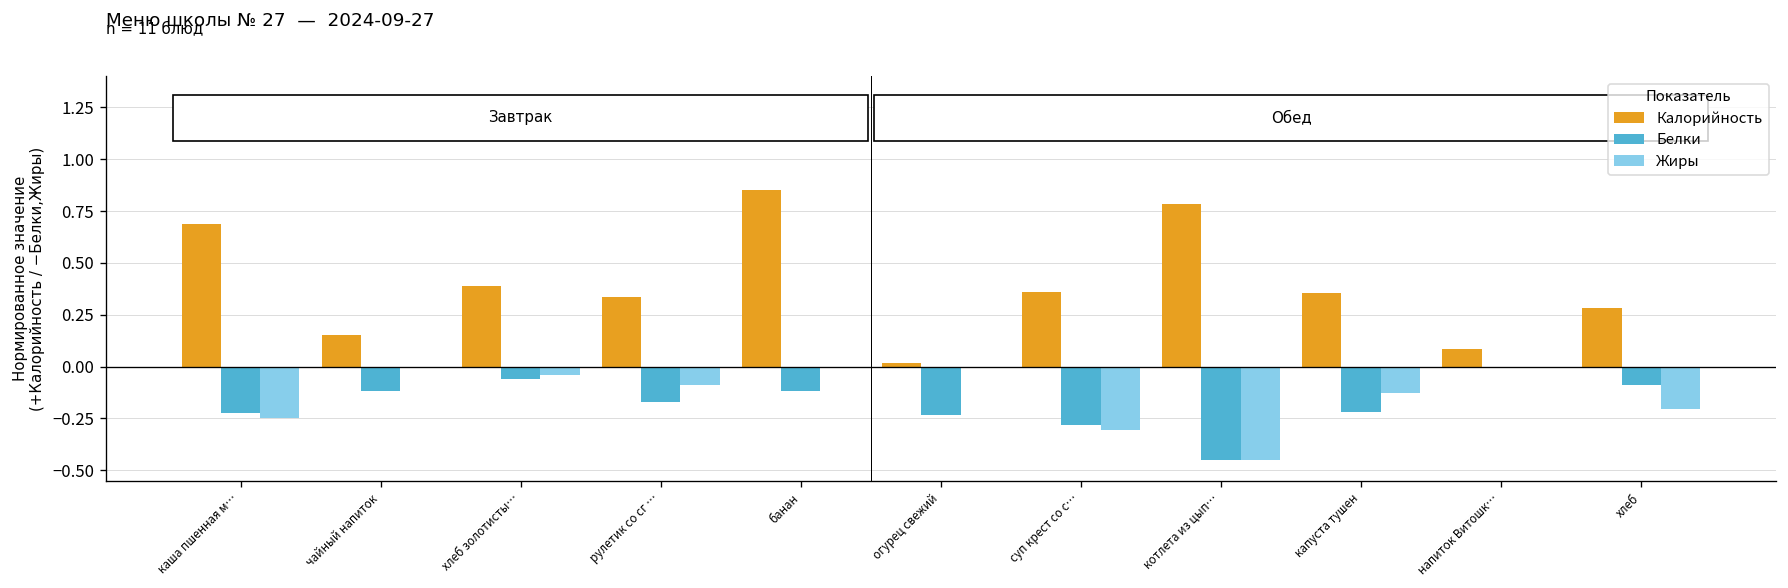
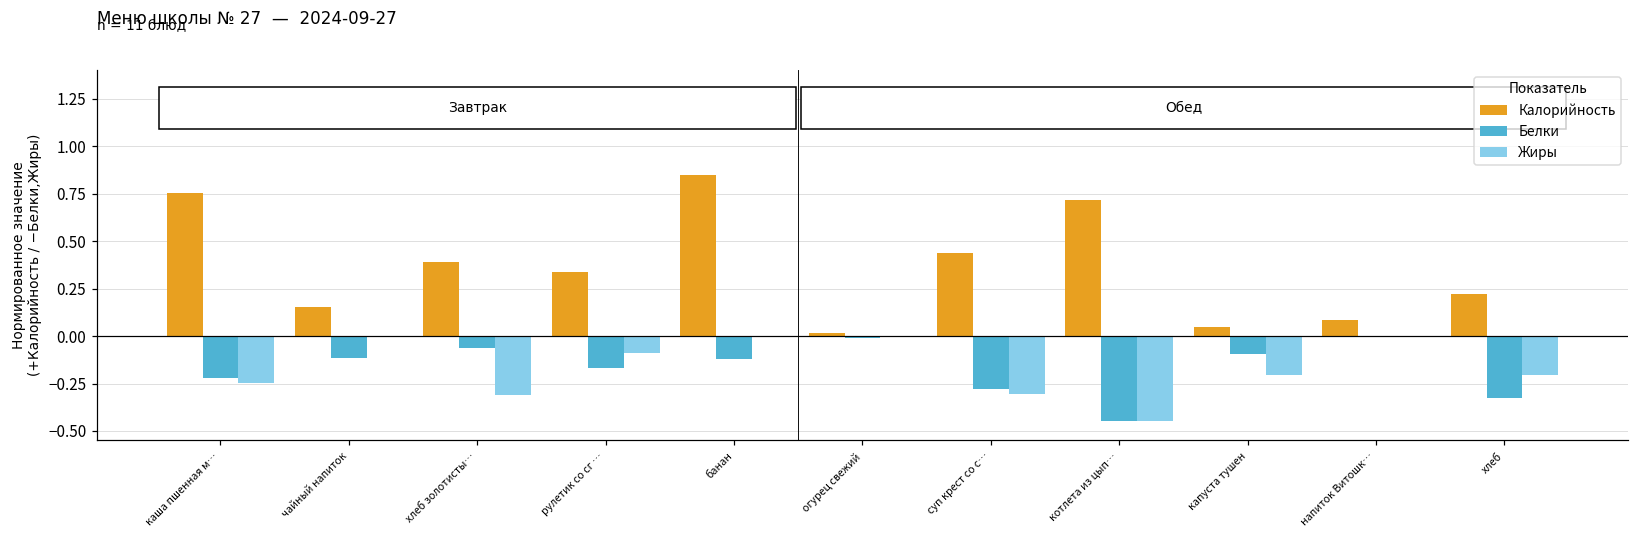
  {
    "Калорийность": {
-     "каша пшенная м…": 0.69,
+     "каша пшенная м…": 0.75,
      "чайный напиток": 0.15,
      "хлеб золотисты…": 0.39,
      "рулетик со сг …": 0.34,
      "банан": 0.85,
      "огурец свежий": 0.02,
-     "суп крест со с…": 0.36,
-     "котлета из цып…": 0.78,
-     "капуста тушен": 0.35,
+     "суп крест со с…": 0.44,
+     "котлета из цып…": 0.72,
+     "капуста тушен": 0.05,
      "напиток Витошк…": 0.08,
-     "хлеб": 0.28
+     "хлеб": 0.22
    },
    "Белки": {
      "каша пшенная м…": -0.22,
      "чайный напиток": -0.12,
      "хлеб золотисты…": -0.06,
      "рулетик со сг …": -0.17,
      "банан": -0.12,
-     "огурец свежий": -0.24,
+     "огурец свежий": -0.01,
      "суп крест со с…": -0.28,
      "котлета из цып…": -0.45,
-     "капуста тушен": -0.22,
+     "капуста тушен": -0.10,
      "напиток Витошк…": 0.00,
-     "хлеб": -0.09
+     "хлеб": -0.33
    },
    "Жиры": {
      "каша пшенная м…": -0.25,
-     "хлеб золотисты…": -0.04,
+     "хлеб золотисты…": -0.31,
      "рулетик со сг …": -0.09,
      "банан": 0.00,
      "огурец свежий": 0.00,
      "суп крест со с…": -0.31,
      "котлета из цып…": -0.45,
-     "капуста тушен": -0.13,
+     "капуста тушен": -0.21,
      "напиток Витошк…": 0.00,
      "хлеб": -0.20
    }
  }
